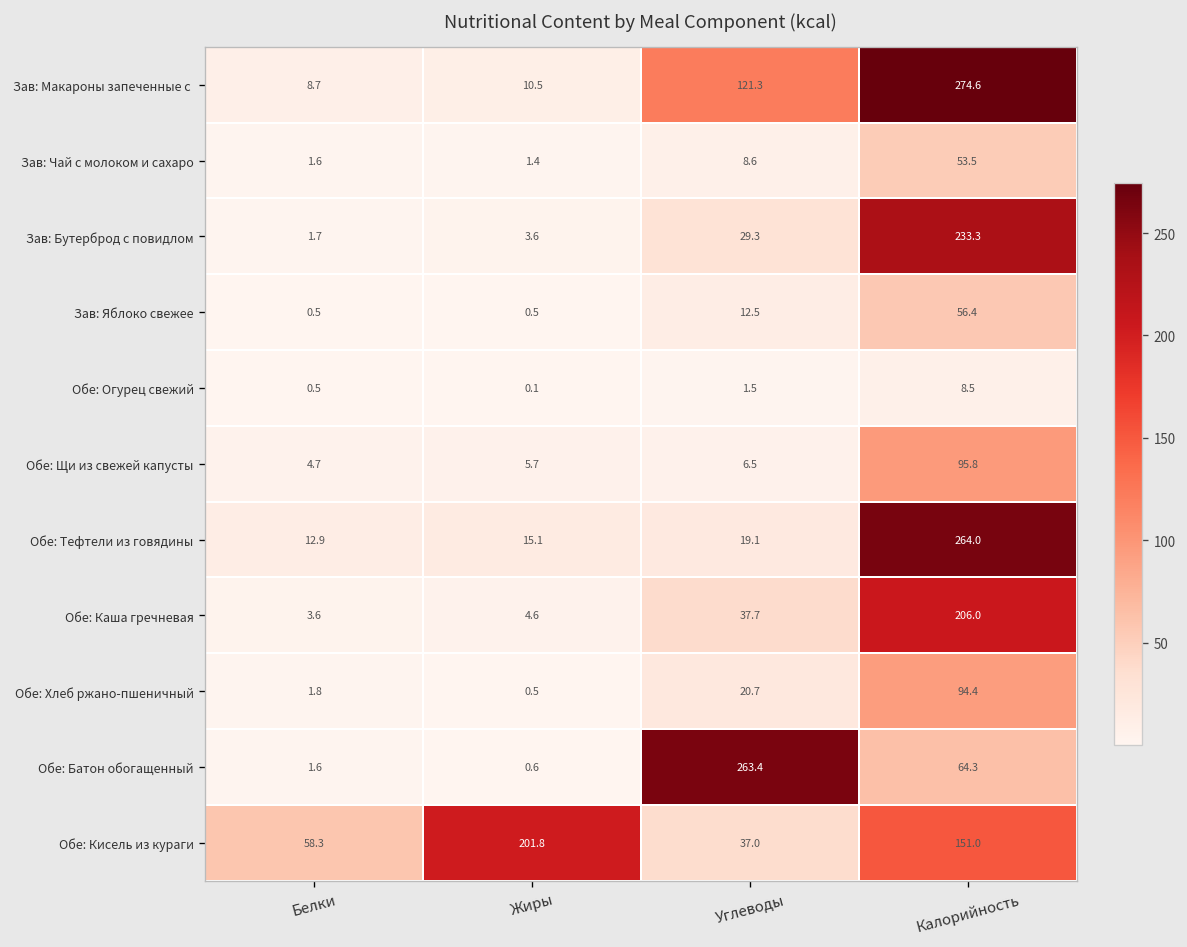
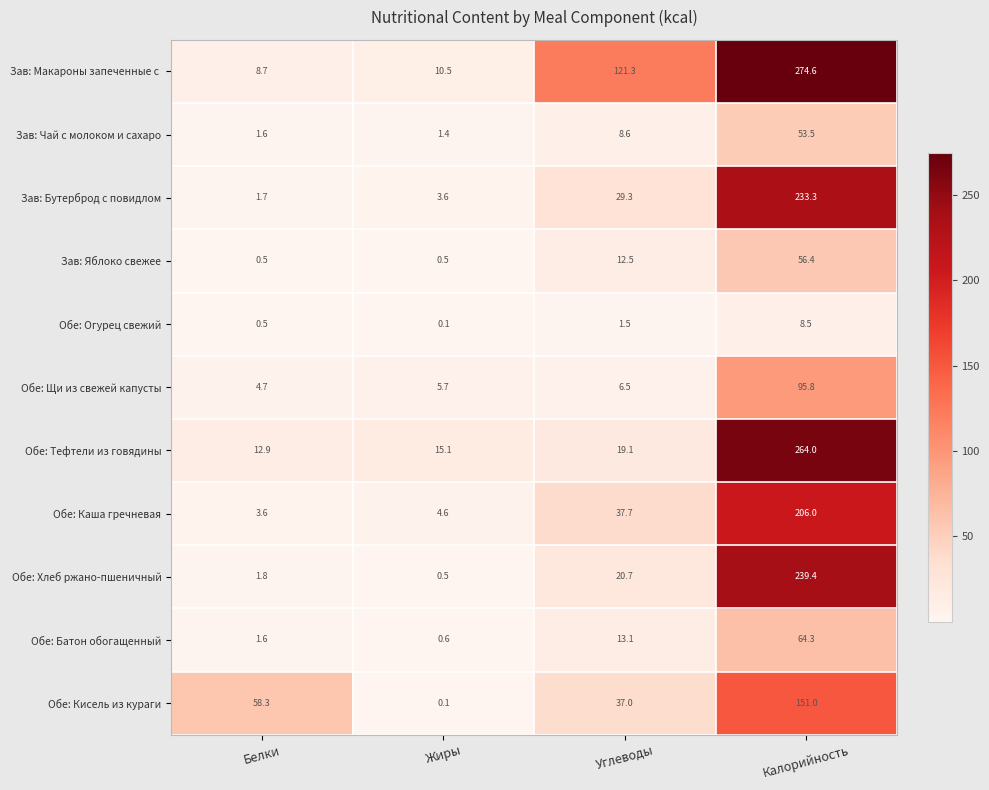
  {
    "Зав: Макароны запеченные с": {
      "Белки": 8.7,
      "Жиры": 10.5,
      "Углеводы": 121.3,
      "Калорийность": 274.6
    },
    "Зав: Чай с молоком и сахаро": {
      "Белки": 1.6,
      "Жиры": 1.4,
      "Углеводы": 8.6,
      "Калорийность": 53.5
    },
    "Зав: Бутерброд с повидлом": {
      "Белки": 1.7,
      "Жиры": 3.6,
      "Углеводы": 29.3,
      "Калорийность": 233.3
    },
    "Зав: Яблоко свежее": {
      "Белки": 0.5,
      "Жиры": 0.5,
      "Углеводы": 12.5,
      "Калорийность": 56.4
    },
    "Обе: Огурец свежий": {
      "Белки": 0.5,
      "Жиры": 0.1,
      "Углеводы": 1.5,
      "Калорийность": 8.5
    },
    "Обе: Щи из свежей капусты": {
      "Белки": 4.7,
      "Жиры": 5.7,
      "Углеводы": 6.5,
      "Калорийность": 95.8
    },
    "Обе: Тефтели из говядины": {
      "Белки": 12.9,
      "Жиры": 15.1,
      "Углеводы": 19.1,
      "Калорийность": 264.0
    },
    "Обе: Каша гречневая": {
      "Белки": 3.6,
      "Жиры": 4.6,
      "Углеводы": 37.7,
      "Калорийность": 206.0
    },
    "Обе: Хлеб ржано-пшеничный": {
      "Белки": 1.8,
      "Жиры": 0.5,
      "Углеводы": 20.7,
-     "Калорийность": 94.4
+     "Калорийность": 239.4
    },
    "Обе: Батон обогащенный": {
      "Белки": 1.6,
      "Жиры": 0.6,
-     "Углеводы": 263.4,
+     "Углеводы": 13.1,
      "Калорийность": 64.3
    },
    "Обе: Кисель из кураги": {
      "Белки": 58.3,
-     "Жиры": 201.8,
+     "Жиры": 0.1,
      "Углеводы": 37.0,
      "Калорийность": 151.0
    }
  }
